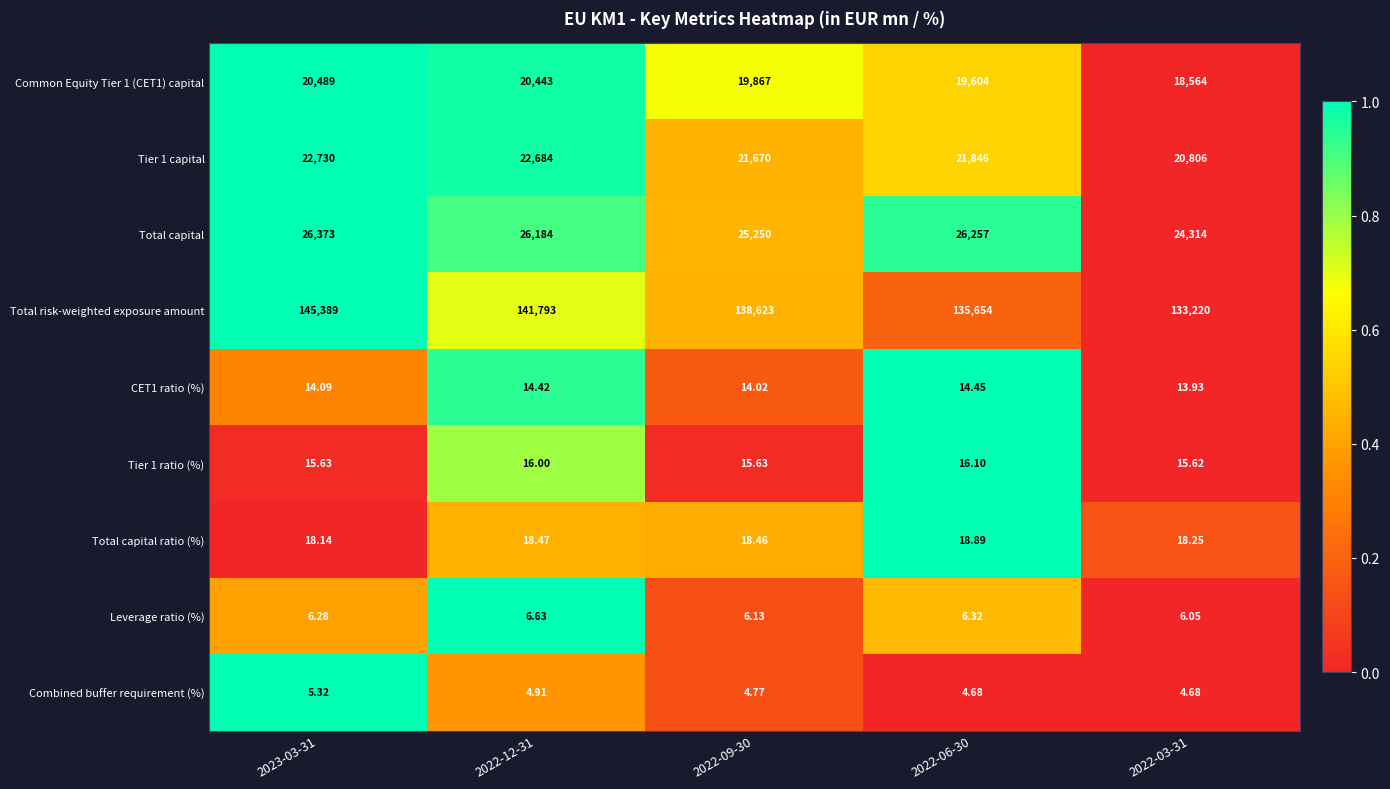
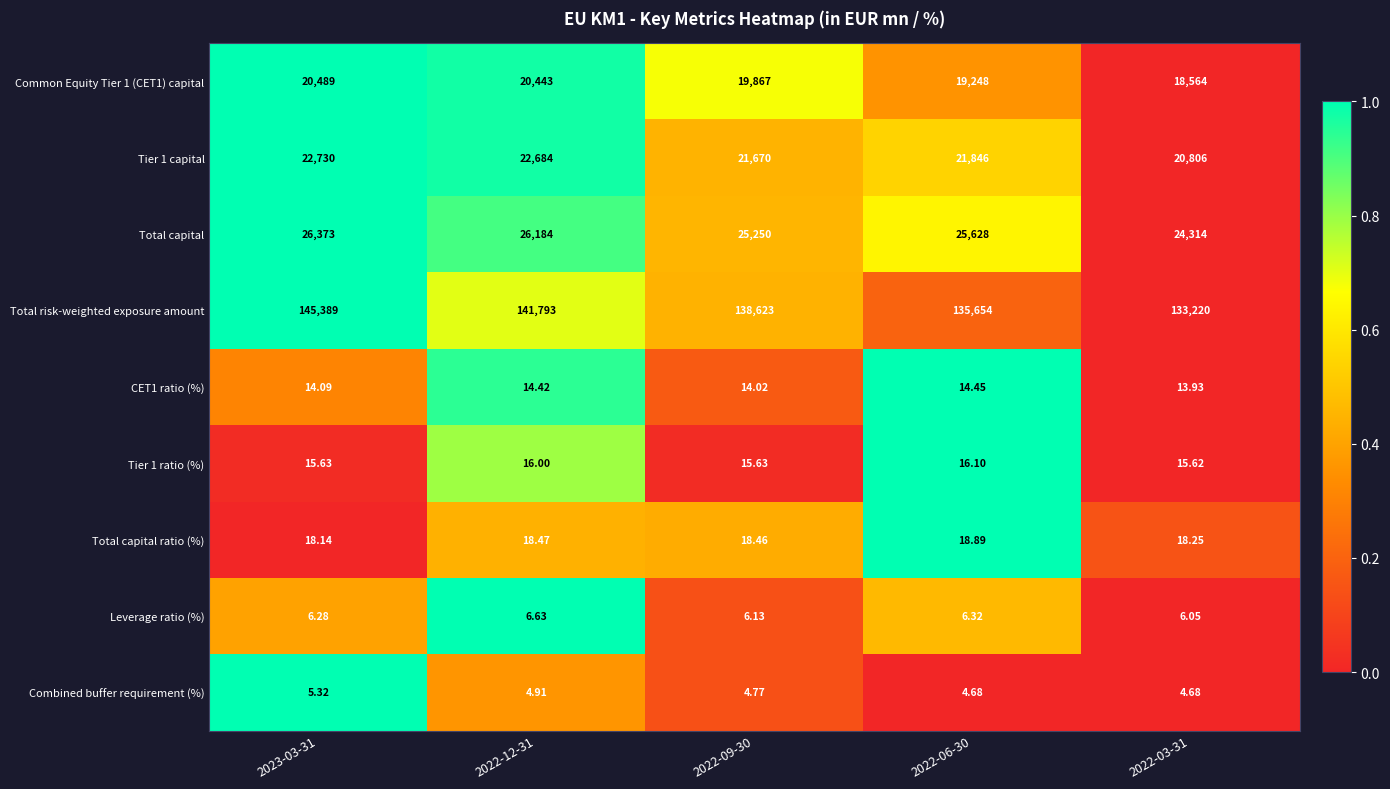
  {
    "Common Equity Tier 1 (CET1) capital": {
      "2023-03-31": "20,489",
      "2022-12-31": "20,443",
      "2022-09-30": "19,867",
-     "2022-06-30": "19,604",
+     "2022-06-30": "19,248",
      "2022-03-31": "18,564"
    },
    "Tier 1 capital": {
      "2023-03-31": "22,730",
      "2022-12-31": "22,684",
      "2022-09-30": "21,670",
      "2022-06-30": "21,846",
      "2022-03-31": "20,806"
    },
    "Total capital": {
      "2023-03-31": "26,373",
      "2022-12-31": "26,184",
      "2022-09-30": "25,250",
-     "2022-06-30": "26,257",
+     "2022-06-30": "25,628",
      "2022-03-31": "24,314"
    },
    "Total risk-weighted exposure amount": {
      "2023-03-31": "145,389",
      "2022-12-31": "141,793",
      "2022-09-30": "138,623",
      "2022-06-30": "135,654",
      "2022-03-31": "133,220"
    },
    "CET1 ratio (%)": {
      "2023-03-31": "14.09",
      "2022-12-31": "14.42",
      "2022-09-30": "14.02",
      "2022-06-30": "14.45",
      "2022-03-31": "13.93"
    },
    "Tier 1 ratio (%)": {
      "2023-03-31": "15.63",
      "2022-12-31": "16.00",
      "2022-09-30": "15.63",
      "2022-06-30": "16.10",
      "2022-03-31": "15.62"
    },
    "Total capital ratio (%)": {
      "2023-03-31": "18.14",
      "2022-12-31": "18.47",
      "2022-09-30": "18.46",
      "2022-06-30": "18.89",
      "2022-03-31": "18.25"
    },
    "Leverage ratio (%)": {
      "2023-03-31": "6.28",
      "2022-12-31": "6.63",
      "2022-09-30": "6.13",
      "2022-06-30": "6.32",
      "2022-03-31": "6.05"
    },
    "Combined buffer requirement (%)": {
      "2023-03-31": "5.32",
      "2022-12-31": "4.91",
      "2022-09-30": "4.77",
      "2022-06-30": "4.68",
      "2022-03-31": "4.68"
    }
  }
